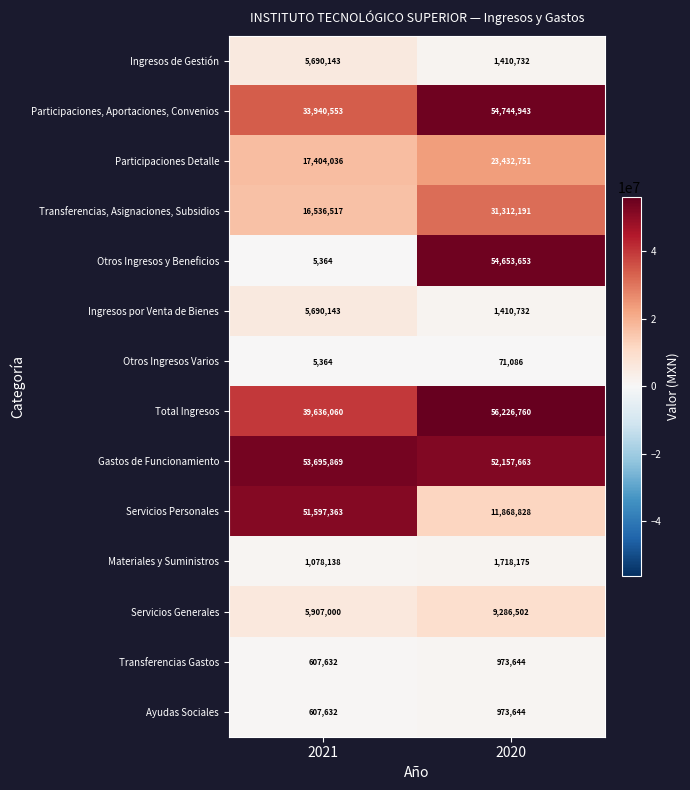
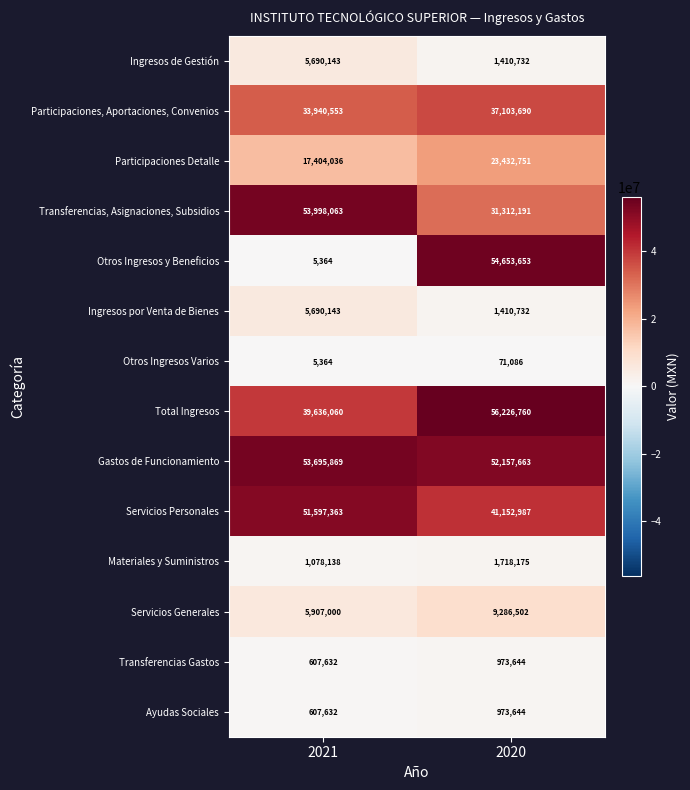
  {
    "Ingresos de Gestión": {
      "2021": "5,690,143",
      "2020": "1,410,732"
    },
    "Participaciones, Aportaciones, Convenios": {
      "2021": "33,940,553",
-     "2020": "54,744,943"
+     "2020": "37,103,690"
    },
    "Participaciones Detalle": {
      "2021": "17,404,036",
      "2020": "23,432,751"
    },
    "Transferencias, Asignaciones, Subsidios": {
-     "2021": "16,536,517",
+     "2021": "53,998,063",
      "2020": "31,312,191"
    },
    "Otros Ingresos y Beneficios": {
      "2021": "5,364",
      "2020": "54,653,653"
    },
    "Ingresos por Venta de Bienes": {
      "2021": "5,690,143",
      "2020": "1,410,732"
    },
    "Otros Ingresos Varios": {
      "2021": "5,364",
      "2020": "71,086"
    },
    "Total Ingresos": {
      "2021": "39,636,060",
      "2020": "56,226,760"
    },
    "Gastos de Funcionamiento": {
      "2021": "53,695,869",
      "2020": "52,157,663"
    },
    "Servicios Personales": {
      "2021": "51,597,363",
-     "2020": "11,868,828"
+     "2020": "41,152,987"
    },
    "Materiales y Suministros": {
      "2021": "1,078,138",
      "2020": "1,718,175"
    },
    "Servicios Generales": {
      "2021": "5,907,000",
      "2020": "9,286,502"
    },
    "Transferencias Gastos": {
      "2021": "607,632",
      "2020": "973,644"
    },
    "Ayudas Sociales": {
      "2021": "607,632",
      "2020": "973,644"
    }
  }
